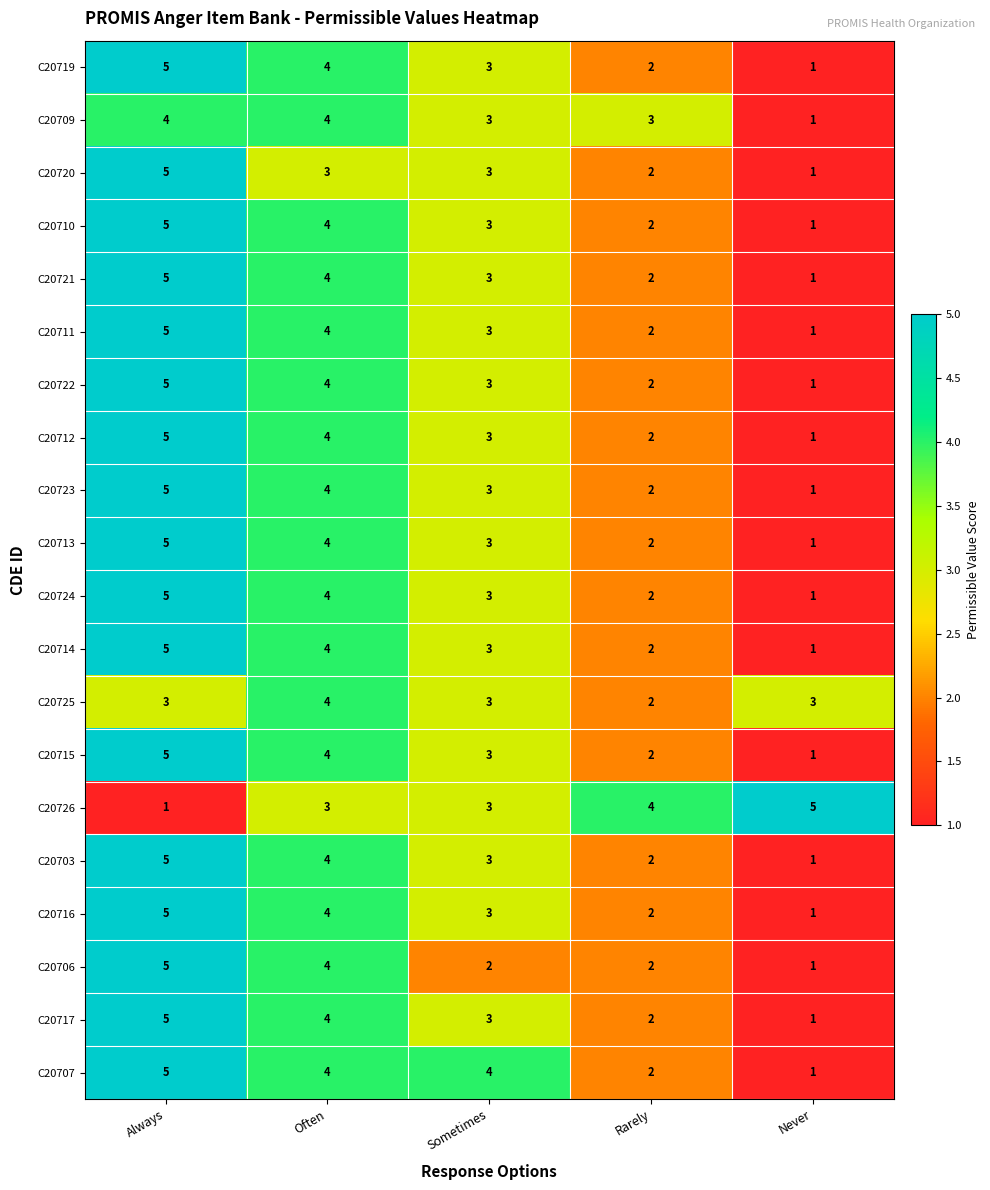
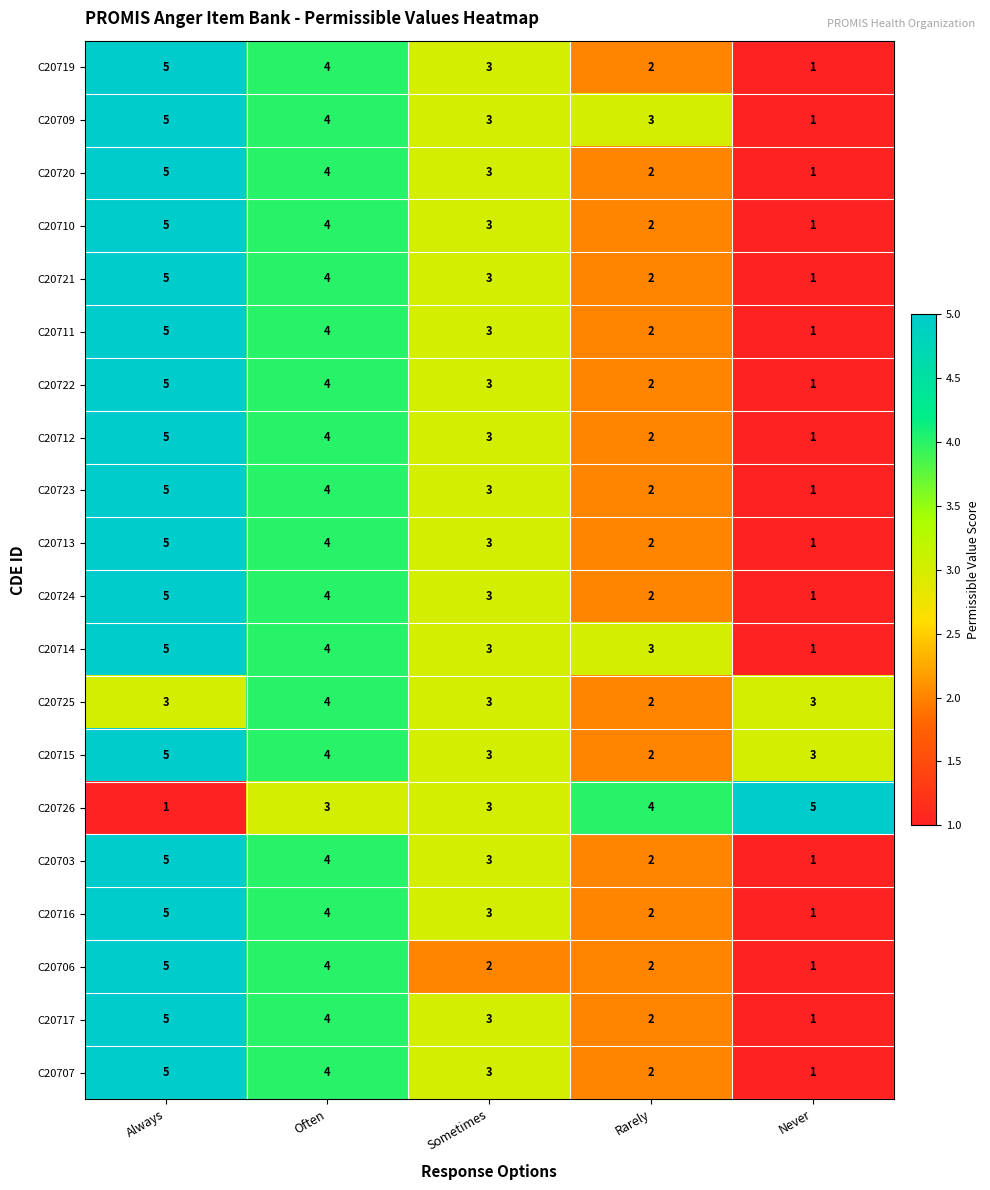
  {
    "C20719": {
      "Always": 5,
      "Often": 4,
      "Sometimes": 3,
      "Rarely": 2,
      "Never": 1
    },
    "C20709": {
-     "Always": 4,
+     "Always": 5,
      "Often": 4,
      "Sometimes": 3,
      "Rarely": 3,
      "Never": 1
    },
    "C20720": {
      "Always": 5,
-     "Often": 3,
+     "Often": 4,
      "Sometimes": 3,
      "Rarely": 2,
      "Never": 1
    },
    "C20710": {
      "Always": 5,
      "Often": 4,
      "Sometimes": 3,
      "Rarely": 2,
      "Never": 1
    },
    "C20721": {
      "Always": 5,
      "Often": 4,
      "Sometimes": 3,
      "Rarely": 2,
      "Never": 1
    },
    "C20711": {
      "Always": 5,
      "Often": 4,
      "Sometimes": 3,
      "Rarely": 2,
      "Never": 1
    },
    "C20722": {
      "Always": 5,
      "Often": 4,
      "Sometimes": 3,
      "Rarely": 2,
      "Never": 1
    },
    "C20712": {
      "Always": 5,
      "Often": 4,
      "Sometimes": 3,
      "Rarely": 2,
      "Never": 1
    },
    "C20723": {
      "Always": 5,
      "Often": 4,
      "Sometimes": 3,
      "Rarely": 2,
      "Never": 1
    },
    "C20713": {
      "Always": 5,
      "Often": 4,
      "Sometimes": 3,
      "Rarely": 2,
      "Never": 1
    },
    "C20724": {
      "Always": 5,
      "Often": 4,
      "Sometimes": 3,
      "Rarely": 2,
      "Never": 1
    },
    "C20714": {
      "Always": 5,
      "Often": 4,
      "Sometimes": 3,
-     "Rarely": 2,
+     "Rarely": 3,
      "Never": 1
    },
    "C20725": {
      "Always": 3,
      "Often": 4,
      "Sometimes": 3,
      "Rarely": 2,
      "Never": 3
    },
    "C20715": {
      "Always": 5,
      "Often": 4,
      "Sometimes": 3,
      "Rarely": 2,
-     "Never": 1
+     "Never": 3
    },
    "C20726": {
      "Always": 1,
      "Often": 3,
      "Sometimes": 3,
      "Rarely": 4,
      "Never": 5
    },
    "C20703": {
      "Always": 5,
      "Often": 4,
      "Sometimes": 3,
      "Rarely": 2,
      "Never": 1
    },
    "C20716": {
      "Always": 5,
      "Often": 4,
      "Sometimes": 3,
      "Rarely": 2,
      "Never": 1
    },
    "C20706": {
      "Always": 5,
      "Often": 4,
      "Sometimes": 2,
      "Rarely": 2,
      "Never": 1
    },
    "C20717": {
      "Always": 5,
      "Often": 4,
      "Sometimes": 3,
      "Rarely": 2,
      "Never": 1
    },
    "C20707": {
      "Always": 5,
      "Often": 4,
-     "Sometimes": 4,
+     "Sometimes": 3,
      "Rarely": 2,
      "Never": 1
    }
  }
